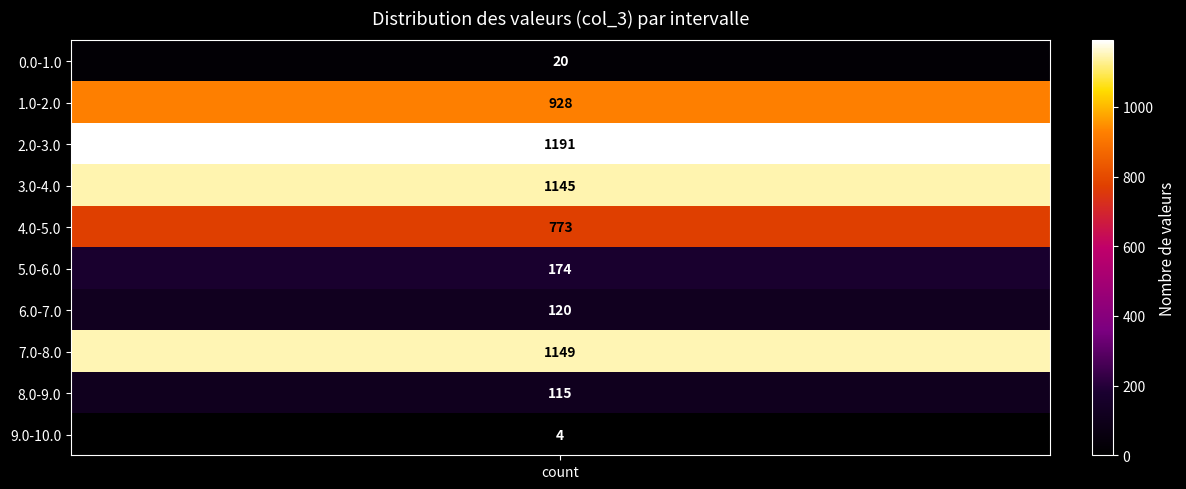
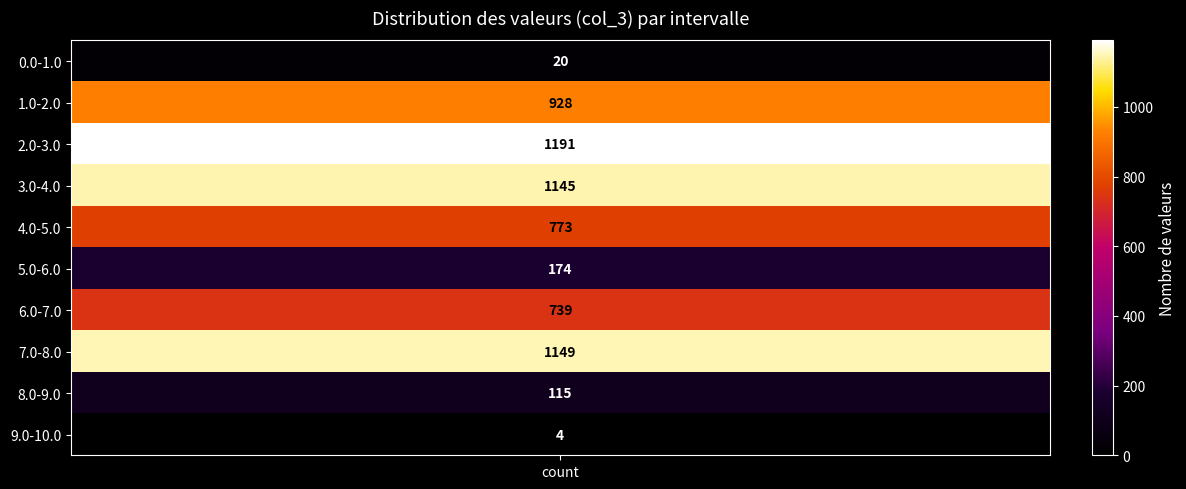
  {
    "0.0-1.0": {
      "count": 20
    },
    "1.0-2.0": {
      "count": 928
    },
    "2.0-3.0": {
      "count": 1191
    },
    "3.0-4.0": {
      "count": 1145
    },
    "4.0-5.0": {
      "count": 773
    },
    "5.0-6.0": {
      "count": 174
    },
    "6.0-7.0": {
-     "count": 120
+     "count": 739
    },
    "7.0-8.0": {
      "count": 1149
    },
    "8.0-9.0": {
      "count": 115
    },
    "9.0-10.0": {
      "count": 4
    }
  }
